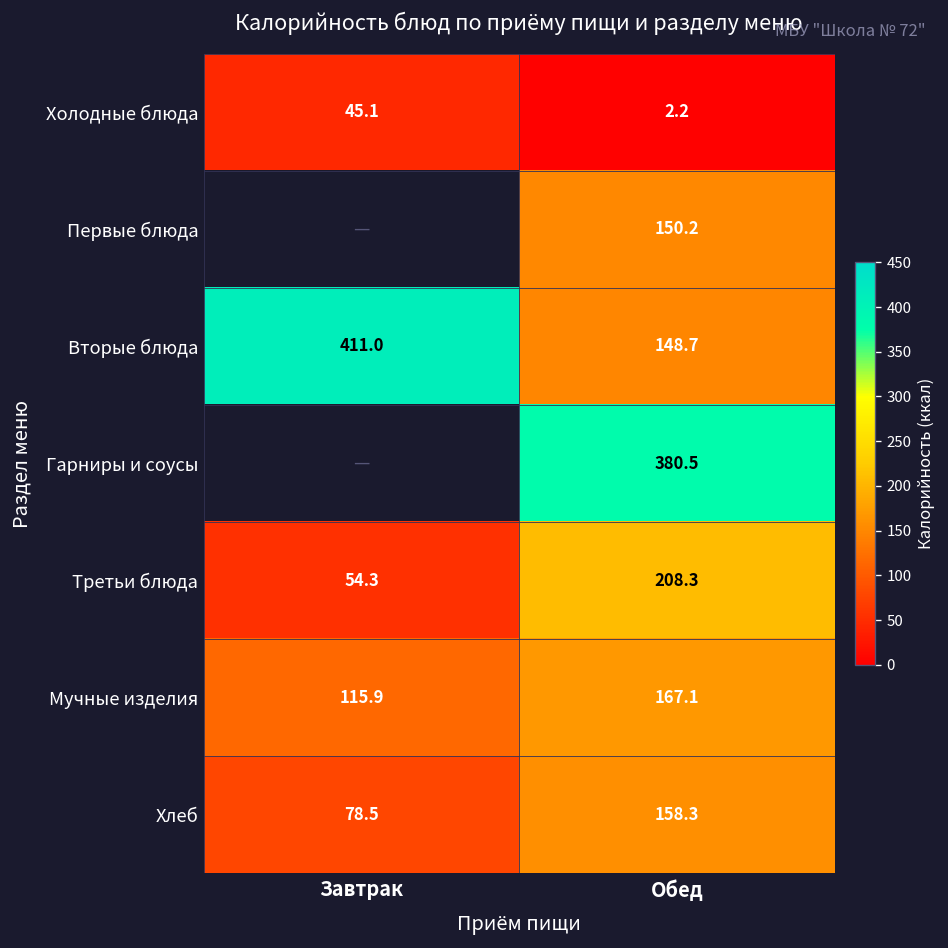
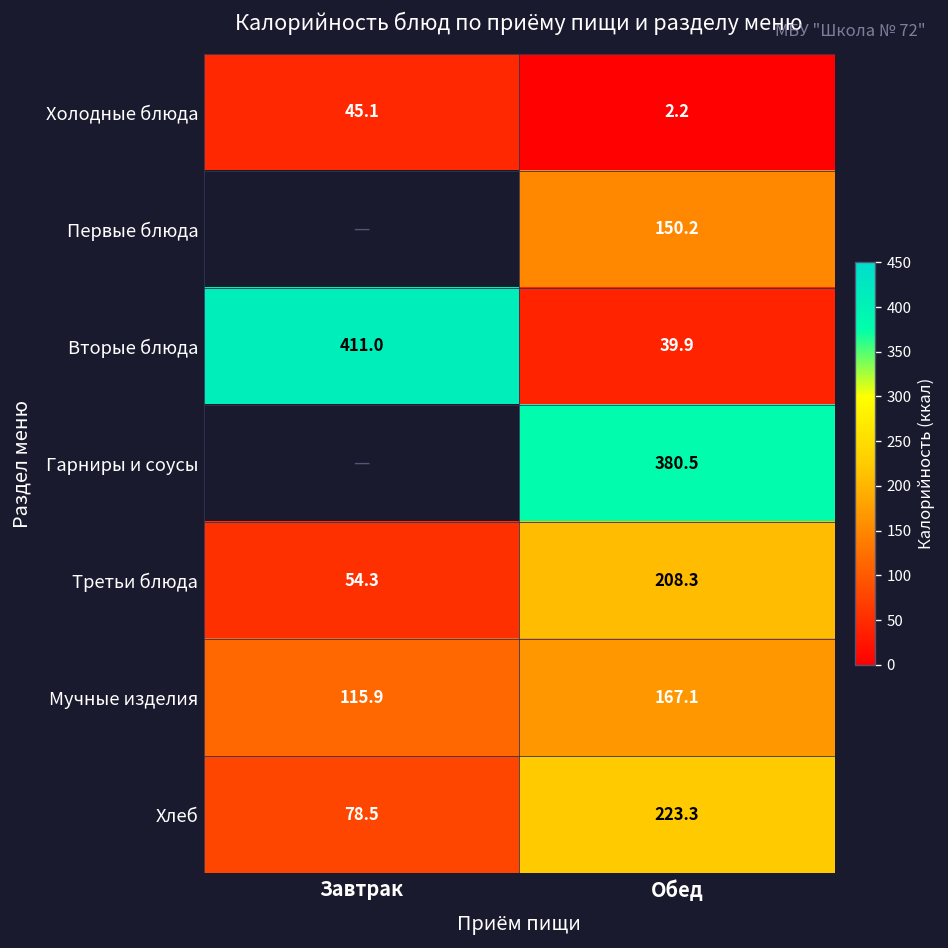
  {
    "Холодные блюда": {
      "Завтрак": 45.1,
      "Обед": 2.2
    },
    "Первые блюда": {
      "Обед": 150.2
    },
    "Вторые блюда": {
      "Завтрак": 411.0,
-     "Обед": 148.7
+     "Обед": 39.9
    },
    "Гарниры и соусы": {
      "Обед": 380.5
    },
    "Третьи блюда": {
      "Завтрак": 54.3,
      "Обед": 208.3
    },
    "Мучные изделия": {
      "Завтрак": 115.9,
      "Обед": 167.1
    },
    "Хлеб": {
      "Завтрак": 78.5,
-     "Обед": 158.3
+     "Обед": 223.3
    }
  }
